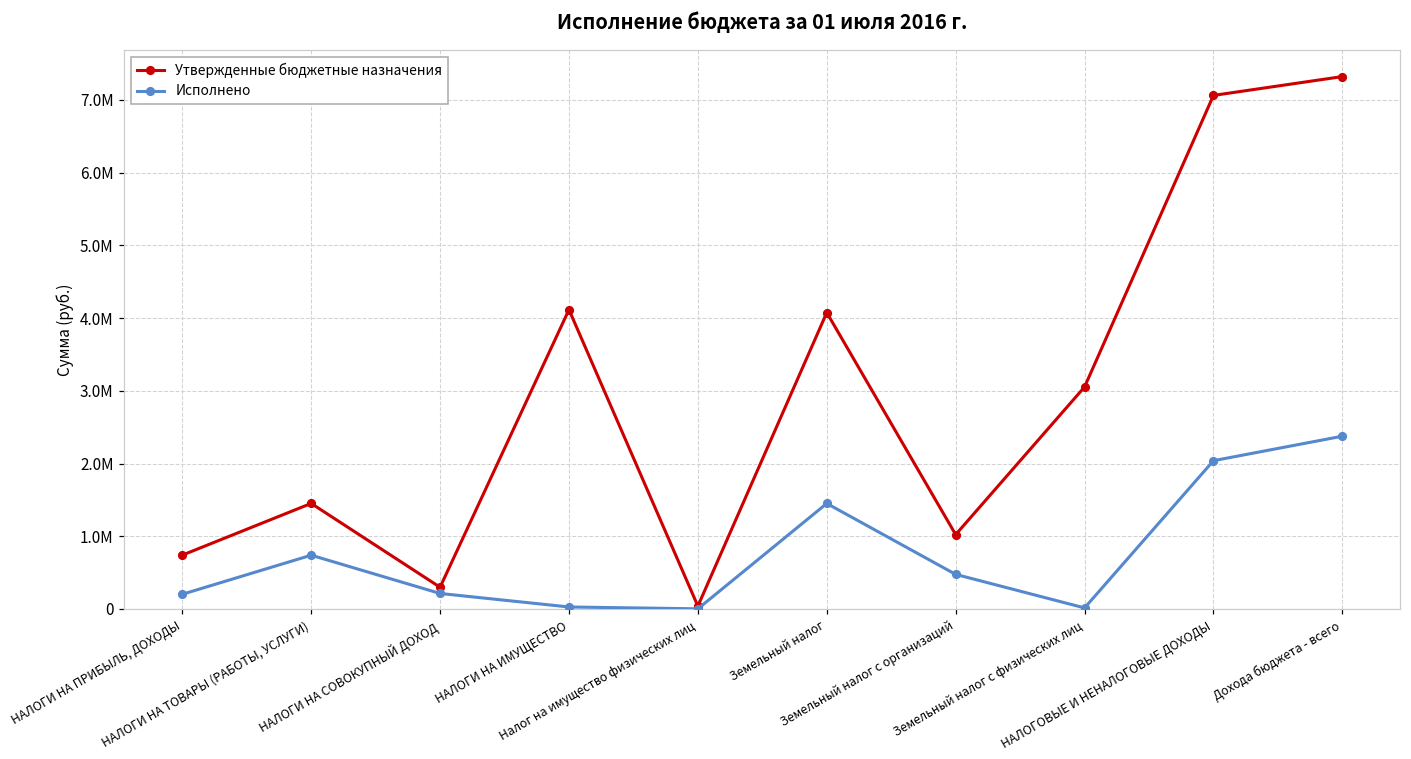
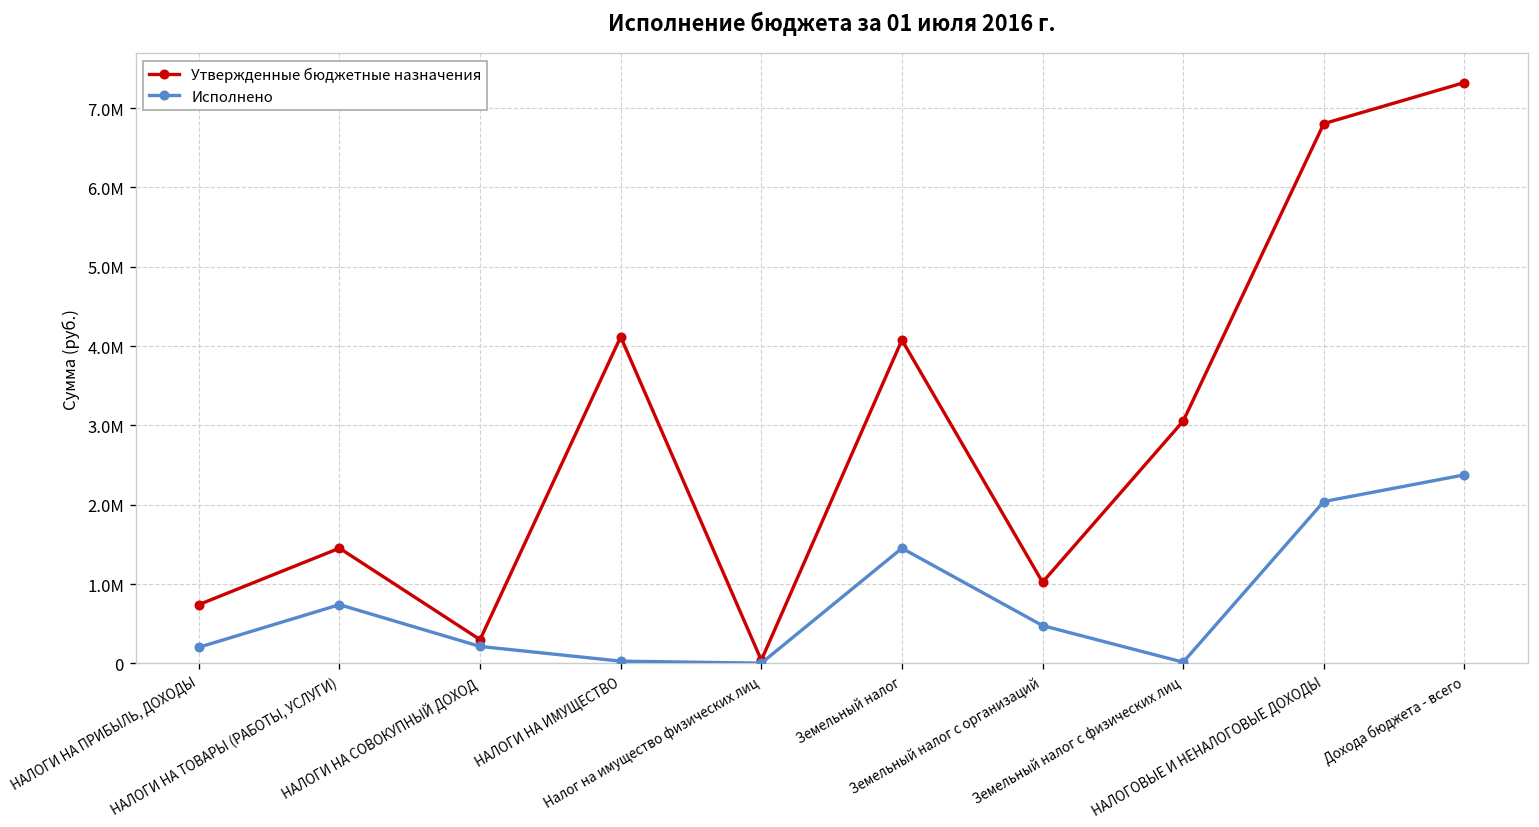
  {
    "Утвержденные бюджетные назначения": {
      "НАЛОГИ НА ПРИБЫЛЬ, ДОХОДЫ": 700000,
      "НАЛОГИ НА ТОВАРЫ (РАБОТЫ, УСЛУГИ)": 1500000,
      "НАЛОГИ НА СОВОКУПНЫЙ ДОХОД": 300000,
      "НАЛОГИ НА ИМУЩЕСТВО": 4100000,
      "Земельный налог": 4100000,
      "Земельный налог с организаций": 1000000,
      "Земельный налог с физических лиц": 3100000,
-     "НАЛОГОВЫЕ И НЕНАЛОГОВЫЕ ДОХОДЫ": 7100000,
+     "НАЛОГОВЫЕ И НЕНАЛОГОВЫЕ ДОХОДЫ": 6800000,
      "Дохода бюджета - всего": 7300000
    },
    "Исполнено": {
      "НАЛОГИ НА ПРИБЫЛЬ, ДОХОДЫ": 200000,
      "НАЛОГИ НА ТОВАРЫ (РАБОТЫ, УСЛУГИ)": 700000,
      "НАЛОГИ НА СОВОКУПНЫЙ ДОХОД": 200000,
      "НАЛОГИ НА ИМУЩЕСТВО": 0,
      "Земельный налог": 1500000,
      "Земельный налог с организаций": 500000,
      "Земельный налог с физических лиц": 0,
      "НАЛОГОВЫЕ И НЕНАЛОГОВЫЕ ДОХОДЫ": 2000000,
      "Дохода бюджета - всего": 2400000
    }
  }
